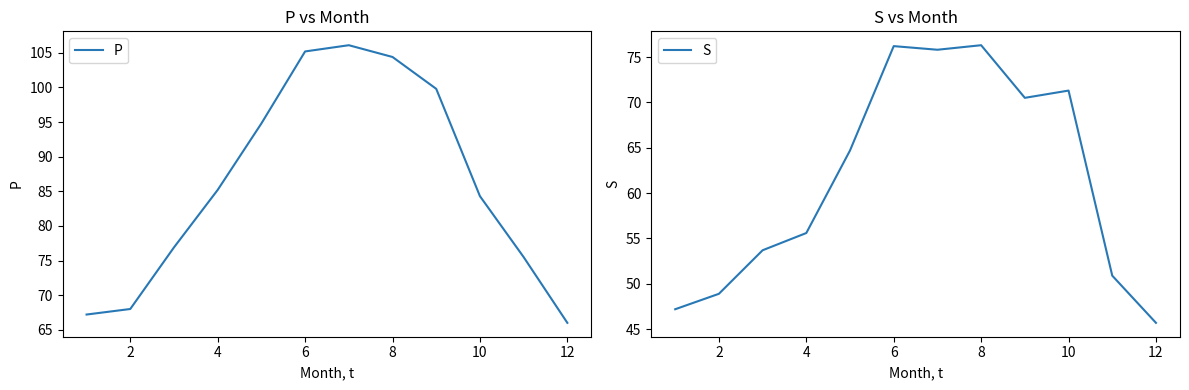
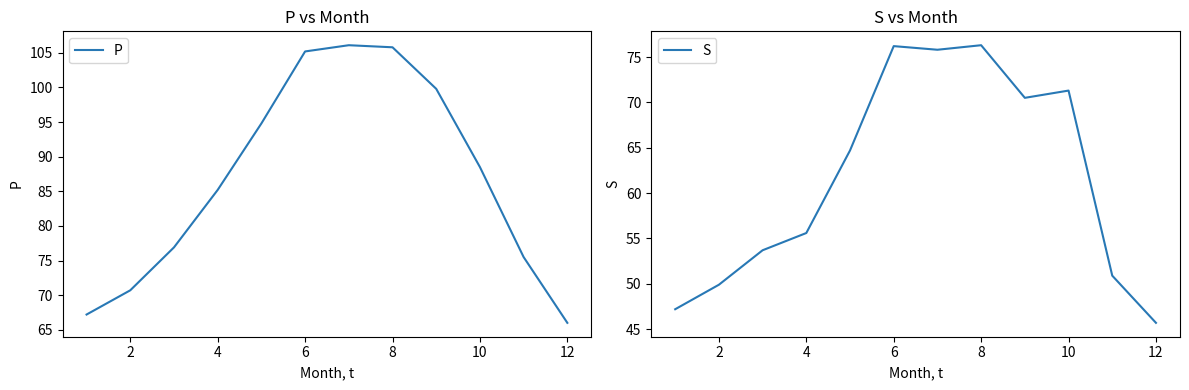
  {
    "P vs Month": {
-     "2": 68,
+     "2": 71,
      "4": 85,
      "6": 105,
-     "8": 104,
-     "10": 84,
+     "8": 106,
+     "10": 89,
      "12": 66
    },
    "S vs Month": {
-     "2": 49,
+     "2": 50,
      "4": 56,
      "6": 76,
      "8": 76,
      "10": 71,
      "12": 46
    }
  }
